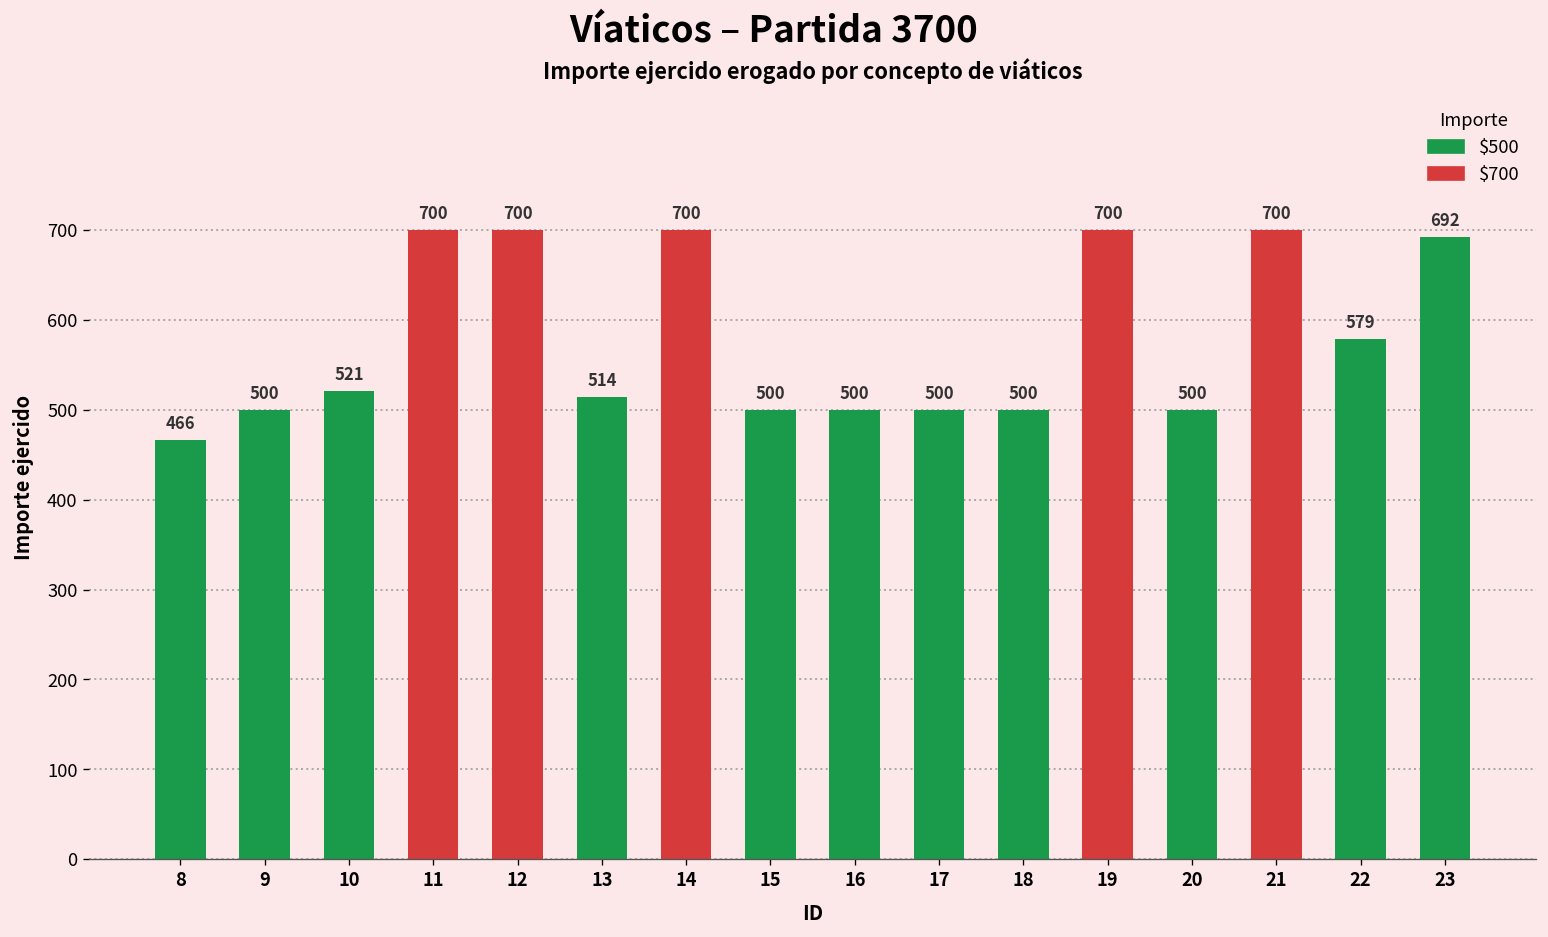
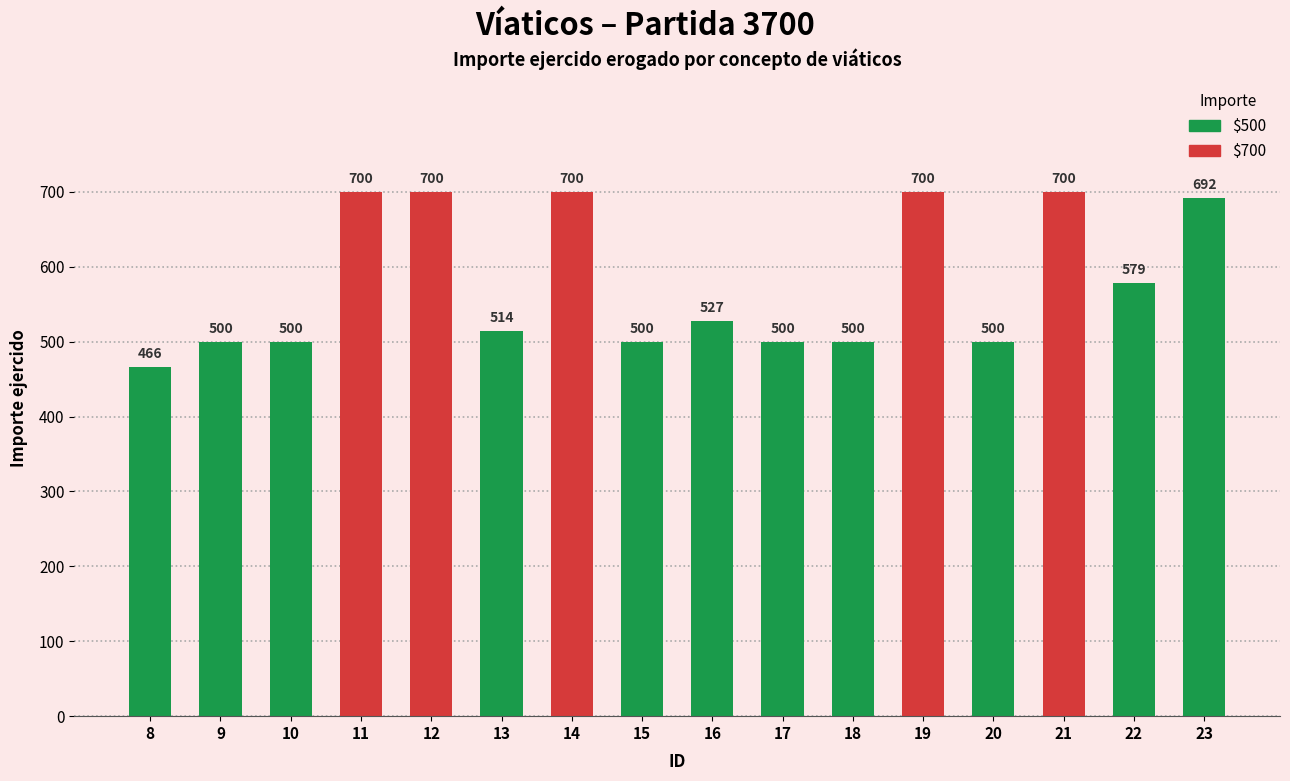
  {
    "8": 466,
    "9": 500,
-   "10": 521,
+   "10": 500,
    "11": 700,
    "12": 700,
    "13": 514,
    "14": 700,
    "15": 500,
-   "16": 500,
+   "16": 527,
    "17": 500,
    "18": 500,
    "19": 700,
    "20": 500,
    "21": 700,
    "22": 579,
    "23": 692
  }
